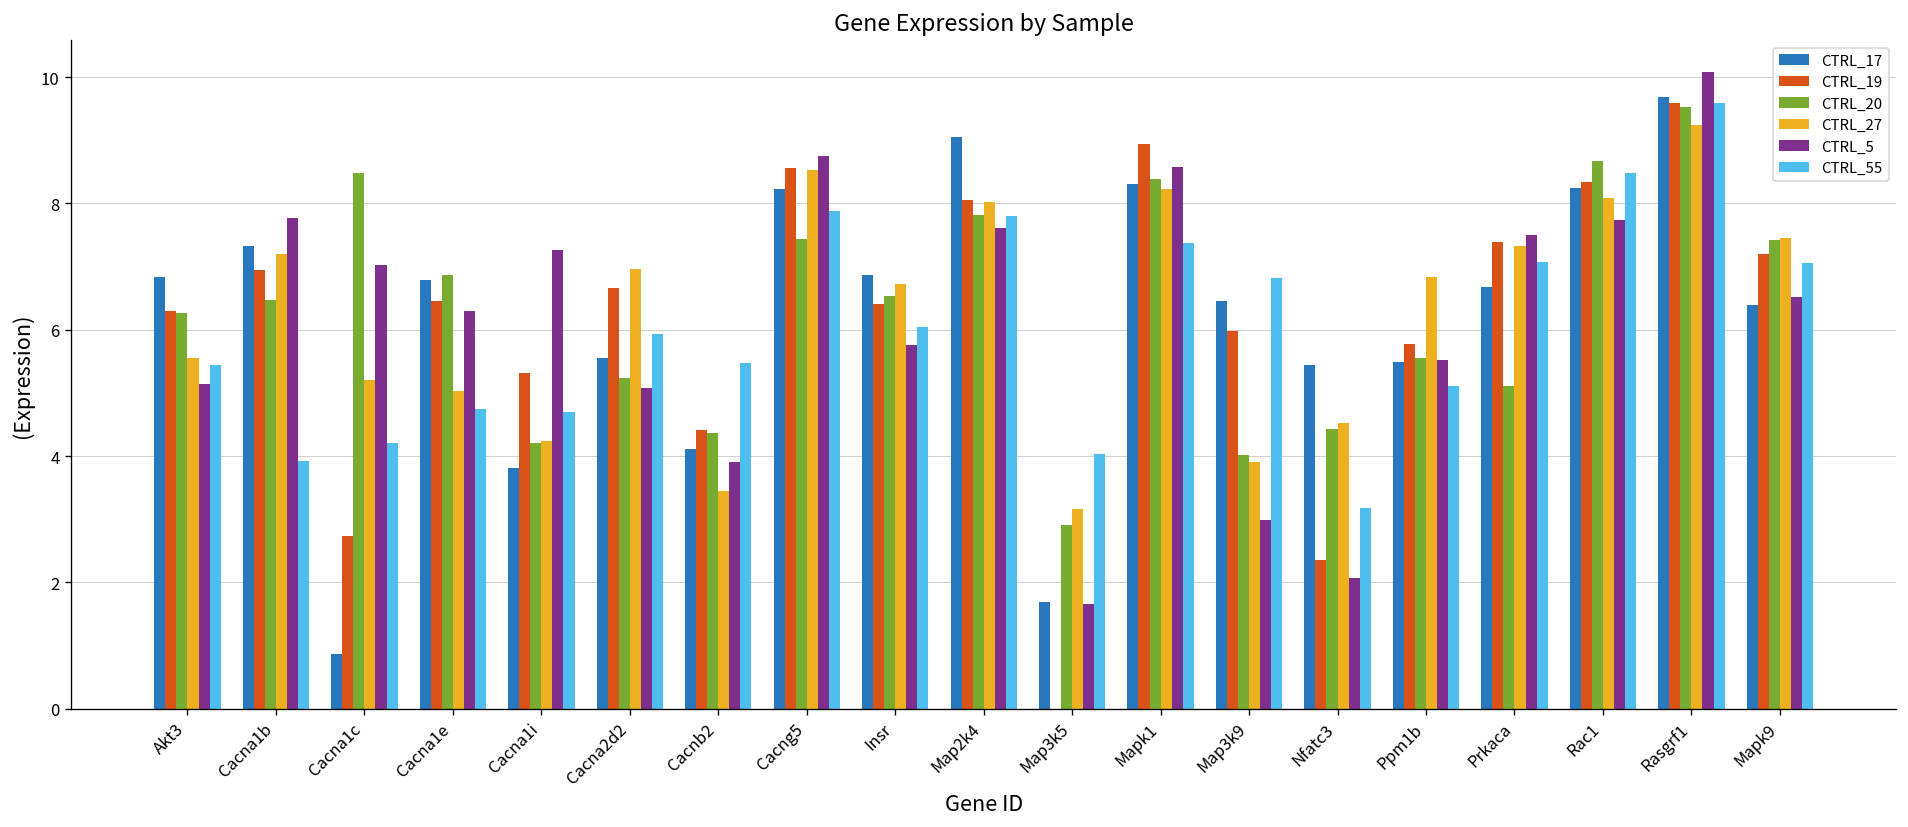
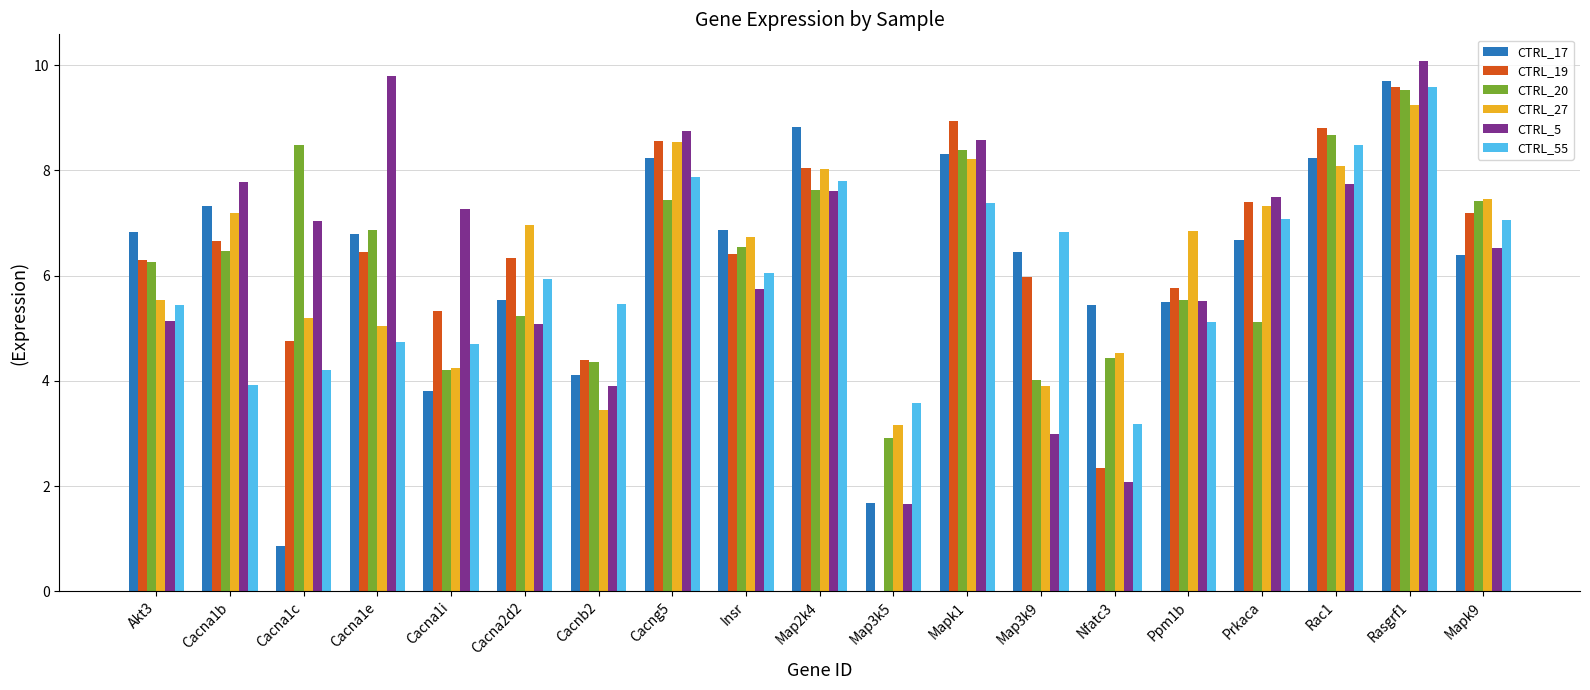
  {
    "CTRL_17": {
      "Akt3": 6.8,
      "Cacna1b": 7.3,
      "Cacna1c": 0.9,
      "Cacna1e": 6.8,
      "Cacna1i": 3.8,
      "Cacna2d2": 5.5,
      "Cacnb2": 4.1,
      "Cacng5": 8.2,
      "Insr": 6.9,
-     "Map2k4": 9.1,
+     "Map2k4": 8.8,
      "Map3k5": 1.7,
      "Mapk1": 8.3,
      "Map3k9": 6.5,
      "Nfatc3": 5.4,
      "Ppm1b": 5.5,
      "Prkaca": 6.7,
      "Rac1": 8.2,
      "Rasgrf1": 9.7,
      "Mapk9": 6.4
    },
    "CTRL_19": {
      "Akt3": 6.3,
-     "Cacna1b": 6.9,
-     "Cacna1c": 2.7,
+     "Cacna1b": 6.7,
+     "Cacna1c": 4.8,
      "Cacna1e": 6.5,
      "Cacna1i": 5.3,
-     "Cacna2d2": 6.7,
+     "Cacna2d2": 6.3,
      "Cacnb2": 4.4,
      "Cacng5": 8.6,
      "Insr": 6.4,
      "Map2k4": 8.1,
      "Map3k5": 0.0,
      "Mapk1": 8.9,
      "Map3k9": 6.0,
      "Nfatc3": 2.3,
      "Ppm1b": 5.8,
      "Prkaca": 7.4,
-     "Rac1": 8.3,
+     "Rac1": 8.8,
      "Rasgrf1": 9.6,
      "Mapk9": 7.2
    },
    "CTRL_20": {
      "Akt3": 6.3,
      "Cacna1b": 6.5,
      "Cacna1c": 8.5,
      "Cacna1e": 6.9,
      "Cacna1i": 4.2,
      "Cacna2d2": 5.2,
      "Cacnb2": 4.4,
      "Cacng5": 7.4,
      "Insr": 6.5,
-     "Map2k4": 7.8,
+     "Map2k4": 7.6,
      "Map3k5": 2.9,
      "Mapk1": 8.4,
      "Map3k9": 4.0,
      "Nfatc3": 4.4,
      "Ppm1b": 5.5,
      "Prkaca": 5.1,
      "Rac1": 8.7,
      "Rasgrf1": 9.5,
      "Mapk9": 7.4
    },
    "CTRL_27": {
      "Akt3": 5.5,
      "Cacna1b": 7.2,
      "Cacna1c": 5.2,
      "Cacna1e": 5.0,
      "Cacna1i": 4.2,
      "Cacna2d2": 7.0,
      "Cacnb2": 3.4,
      "Cacng5": 8.5,
      "Insr": 6.7,
      "Map2k4": 8.0,
      "Map3k5": 3.2,
      "Mapk1": 8.2,
      "Map3k9": 3.9,
      "Nfatc3": 4.5,
      "Ppm1b": 6.8,
      "Prkaca": 7.3,
      "Rac1": 8.1,
      "Rasgrf1": 9.2,
      "Mapk9": 7.5
    },
    "CTRL_5": {
      "Akt3": 5.1,
      "Cacna1b": 7.8,
      "Cacna1c": 7.0,
-     "Cacna1e": 6.3,
+     "Cacna1e": 9.8,
      "Cacna1i": 7.3,
      "Cacna2d2": 5.1,
      "Cacnb2": 3.9,
      "Cacng5": 8.8,
      "Insr": 5.8,
      "Map2k4": 7.6,
      "Map3k5": 1.7,
      "Mapk1": 8.6,
      "Map3k9": 3.0,
      "Nfatc3": 2.1,
      "Ppm1b": 5.5,
      "Prkaca": 7.5,
      "Rac1": 7.7,
      "Rasgrf1": 10.1,
      "Mapk9": 6.5
    },
    "CTRL_55": {
      "Akt3": 5.4,
      "Cacna1b": 3.9,
      "Cacna1c": 4.2,
      "Cacna1e": 4.7,
      "Cacna1i": 4.7,
      "Cacna2d2": 5.9,
      "Cacnb2": 5.5,
      "Cacng5": 7.9,
      "Insr": 6.1,
      "Map2k4": 7.8,
-     "Map3k5": 4.0,
+     "Map3k5": 3.6,
      "Mapk1": 7.4,
      "Map3k9": 6.8,
      "Nfatc3": 3.2,
      "Ppm1b": 5.1,
      "Prkaca": 7.1,
      "Rac1": 8.5,
      "Rasgrf1": 9.6,
      "Mapk9": 7.1
    }
  }
